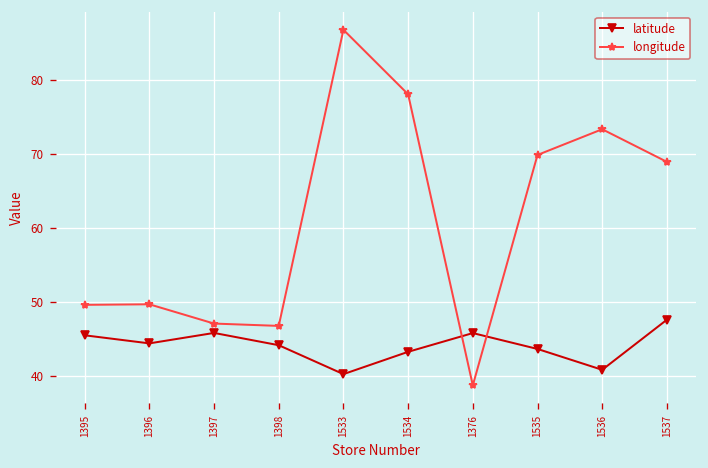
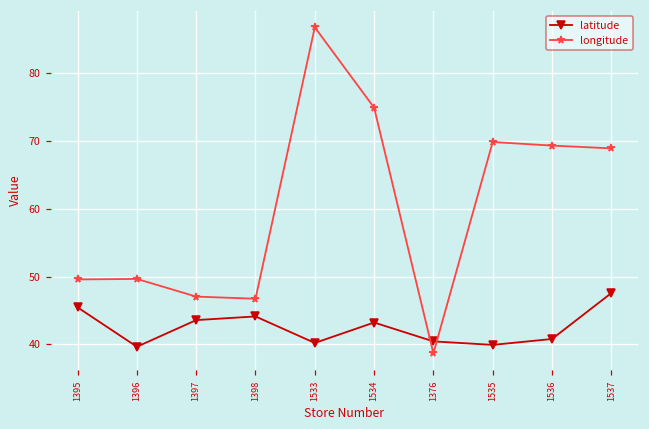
  {
    "latitude": {
      "1395": 45,
-     "1396": 44,
-     "1397": 46,
+     "1396": 40,
+     "1397": 44,
      "1398": 44,
      "1533": 40,
      "1534": 43,
-     "1376": 46,
-     "1535": 44,
+     "1376": 40,
+     "1535": 40,
      "1536": 41,
      "1537": 48
    },
    "longitude": {
      "1395": 50,
      "1396": 50,
      "1397": 47,
      "1398": 47,
      "1533": 87,
-     "1534": 78,
+     "1534": 75,
      "1376": 39,
      "1535": 70,
-     "1536": 73,
+     "1536": 69,
      "1537": 69
    }
  }
